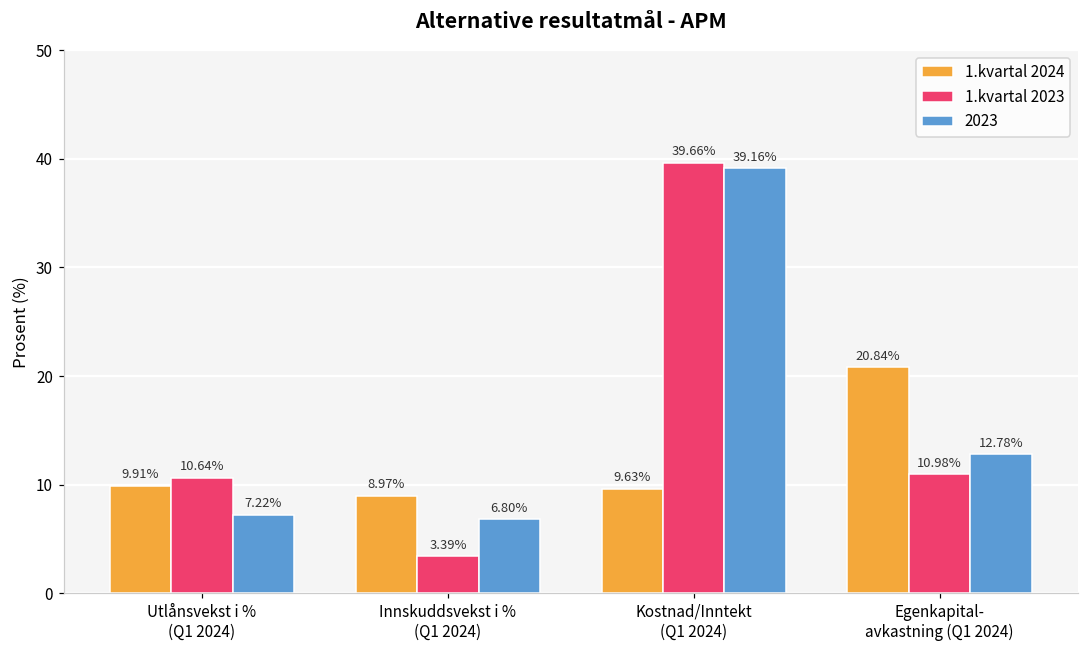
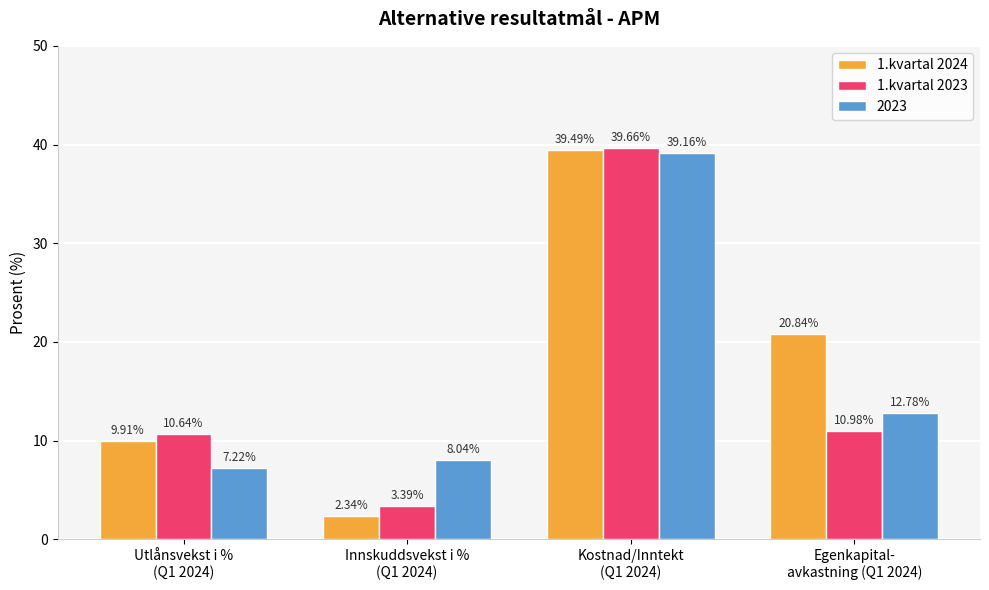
  {
    "1.kvartal 2024": {
      "Utlånsvekst i % (Q1 2024)": "9.91%",
-     "Innskuddsvekst i % (Q1 2024)": "8.97%",
-     "Kostnad/Inntekt (Q1 2024)": "9.63%",
+     "Innskuddsvekst i % (Q1 2024)": "2.34%",
+     "Kostnad/Inntekt (Q1 2024)": "39.49%",
      "Egenkapital- avkastning (Q1 2024)": "20.84%"
    },
    "1.kvartal 2023": {
      "Utlånsvekst i % (Q1 2024)": "10.64%",
      "Innskuddsvekst i % (Q1 2024)": "3.39%",
      "Kostnad/Inntekt (Q1 2024)": "39.66%",
      "Egenkapital- avkastning (Q1 2024)": "10.98%"
    },
    "2023": {
      "Utlånsvekst i % (Q1 2024)": "7.22%",
-     "Innskuddsvekst i % (Q1 2024)": "6.80%",
+     "Innskuddsvekst i % (Q1 2024)": "8.04%",
      "Kostnad/Inntekt (Q1 2024)": "39.16%",
      "Egenkapital- avkastning (Q1 2024)": "12.78%"
    }
  }
